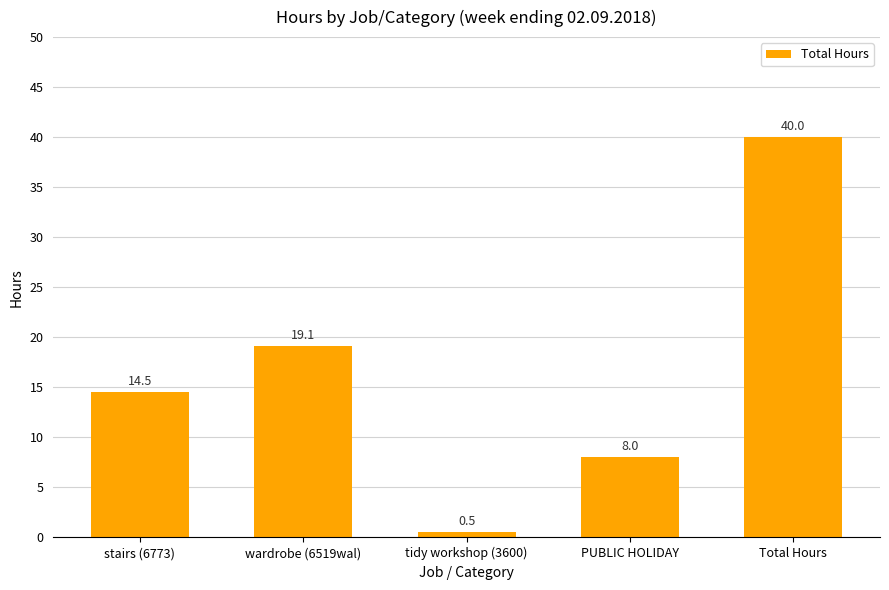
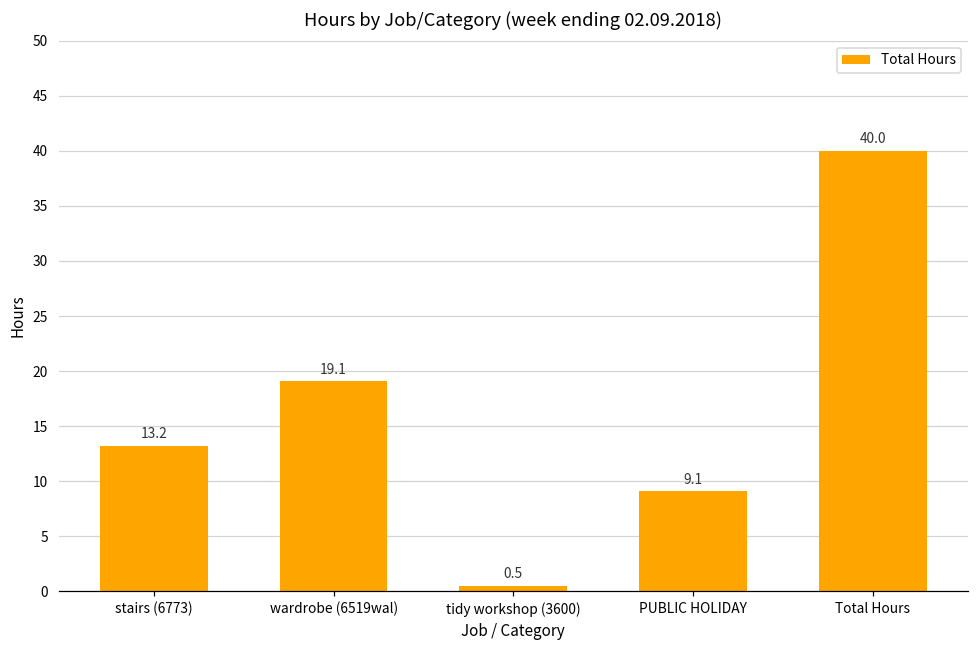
  {
-   "stairs (6773)": 14.5,
+   "stairs (6773)": 13.2,
    "wardrobe (6519wal)": 19.1,
    "tidy workshop (3600)": 0.5,
-   "PUBLIC HOLIDAY": 8.0,
+   "PUBLIC HOLIDAY": 9.1,
    "Total Hours": 40.0
  }
